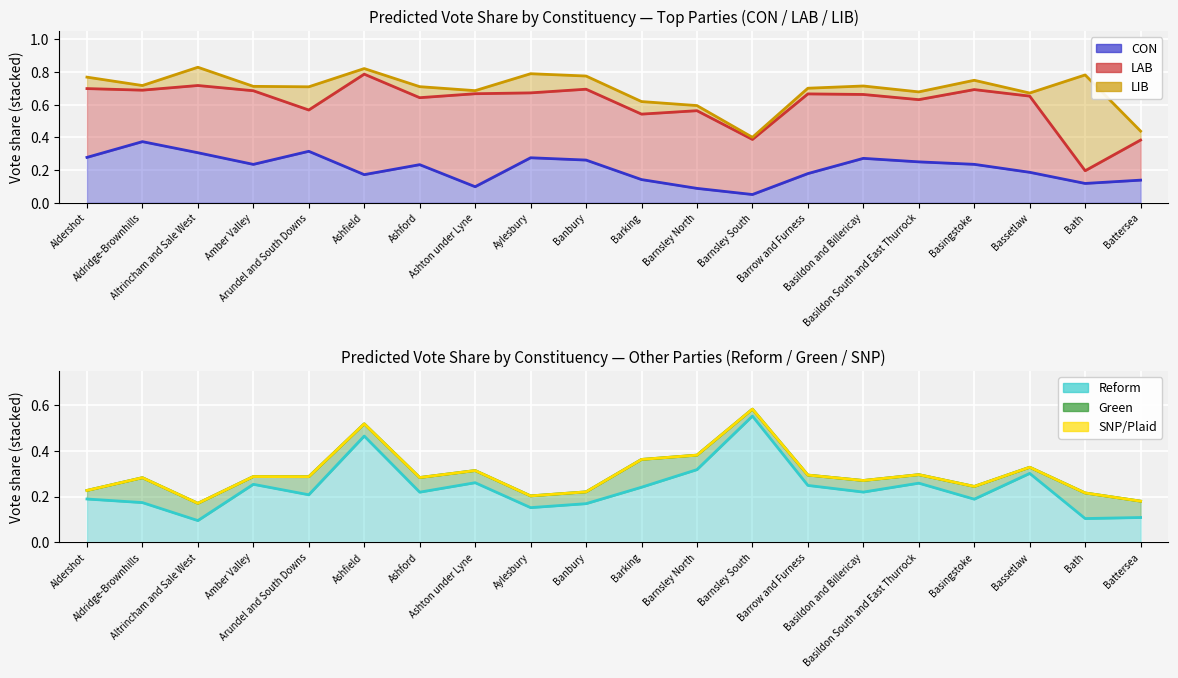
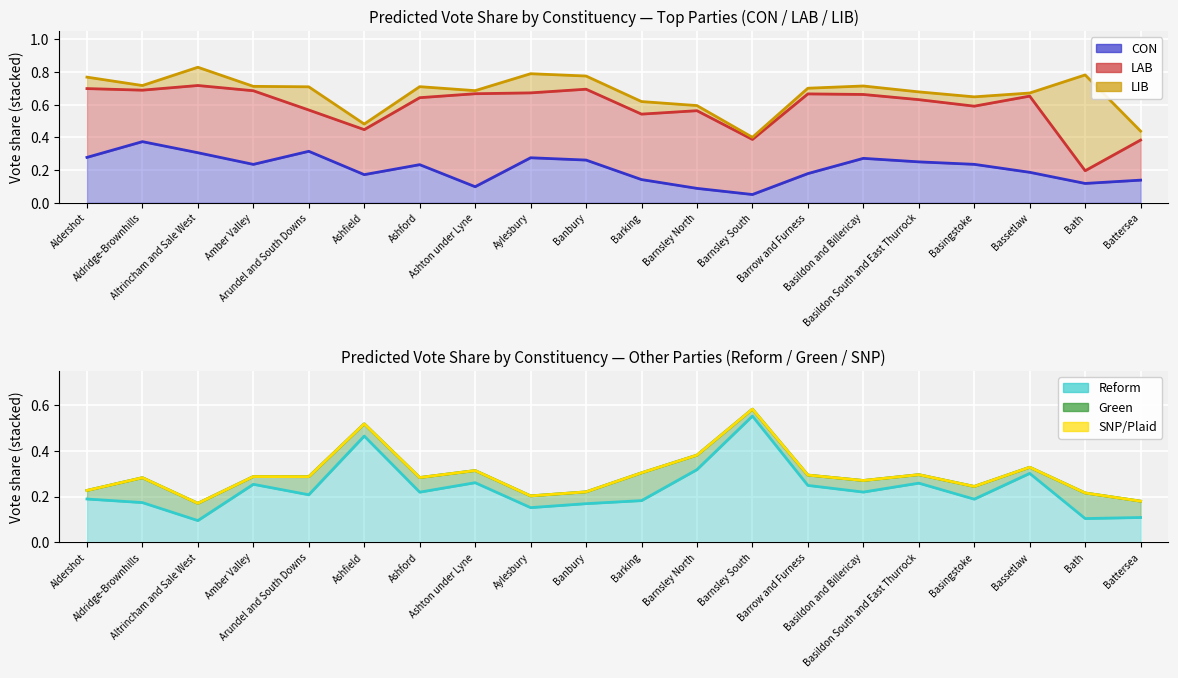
  {
    "Predicted Vote Share by Constituency — Top Parties (CON / LAB / LIB)": {
      "CON": {
        "Aldershot": 0.28,
        "Aldridge-Brownhills": 0.37,
        "Altrincham and Sale West": 0.31,
        "Amber Valley": 0.23,
        "Arundel and South Downs": 0.31,
        "Ashfield": 0.17,
        "Ashford": 0.23,
        "Ashton under Lyne": 0.10,
        "Aylesbury": 0.28,
        "Banbury": 0.26,
        "Barking": 0.14,
        "Barnsley North": 0.09,
        "Barnsley South": 0.05,
        "Barrow and Furness": 0.18,
        "Basildon and Billericay": 0.27,
        "Basildon South and East Thurrock": 0.25,
        "Basingstoke": 0.24,
        "Bassetlaw": 0.19,
        "Bath": 0.12,
        "Battersea": 0.14
      },
      "LAB": {
        "Aldershot": 0.42,
        "Aldridge-Brownhills": 0.32,
        "Altrincham and Sale West": 0.41,
        "Amber Valley": 0.45,
        "Arundel and South Downs": 0.25,
-       "Ashfield": 0.62,
+       "Ashfield": 0.28,
        "Ashford": 0.41,
        "Ashton under Lyne": 0.57,
        "Aylesbury": 0.40,
        "Banbury": 0.43,
        "Barking": 0.40,
        "Barnsley North": 0.48,
        "Barrow and Furness": 0.49,
        "Basildon and Billericay": 0.39,
        "Basildon South and East Thurrock": 0.38,
-       "Basingstoke": 0.46,
+       "Basingstoke": 0.36,
        "Bassetlaw": 0.47,
        "Bath": 0.08,
        "Battersea": 0.25
      },
      "LIB": {
        "Aldershot": 0.07,
        "Aldridge-Brownhills": 0.03,
        "Altrincham and Sale West": 0.11,
        "Amber Valley": 0.03,
        "Arundel and South Downs": 0.14,
        "Ashfield": 0.03,
        "Ashford": 0.07,
        "Ashton under Lyne": 0.02,
        "Aylesbury": 0.12,
        "Banbury": 0.08,
        "Barking": 0.08,
        "Barnsley North": 0.03,
        "Barrow and Furness": 0.03,
        "Basildon and Billericay": 0.05,
        "Basildon South and East Thurrock": 0.05,
        "Basingstoke": 0.06,
        "Bassetlaw": 0.02,
        "Bath": 0.59,
        "Battersea": 0.05
      }
    },
    "Predicted Vote Share by Constituency — Other Parties (Reform / Green / SNP)": {
      "Reform": {
        "Aldershot": 0.19,
        "Aldridge-Brownhills": 0.17,
        "Altrincham and Sale West": 0.10,
        "Amber Valley": 0.25,
        "Arundel and South Downs": 0.21,
        "Ashfield": 0.46,
        "Ashford": 0.22,
        "Ashton under Lyne": 0.26,
        "Aylesbury": 0.15,
        "Banbury": 0.17,
-       "Barking": 0.24,
+       "Barking": 0.18,
        "Barnsley North": 0.32,
        "Barnsley South": 0.55,
        "Barrow and Furness": 0.25,
        "Basildon and Billericay": 0.22,
        "Basildon South and East Thurrock": 0.26,
        "Basingstoke": 0.19,
        "Bassetlaw": 0.30,
        "Bath": 0.10,
        "Battersea": 0.11
      }
    }
  }
